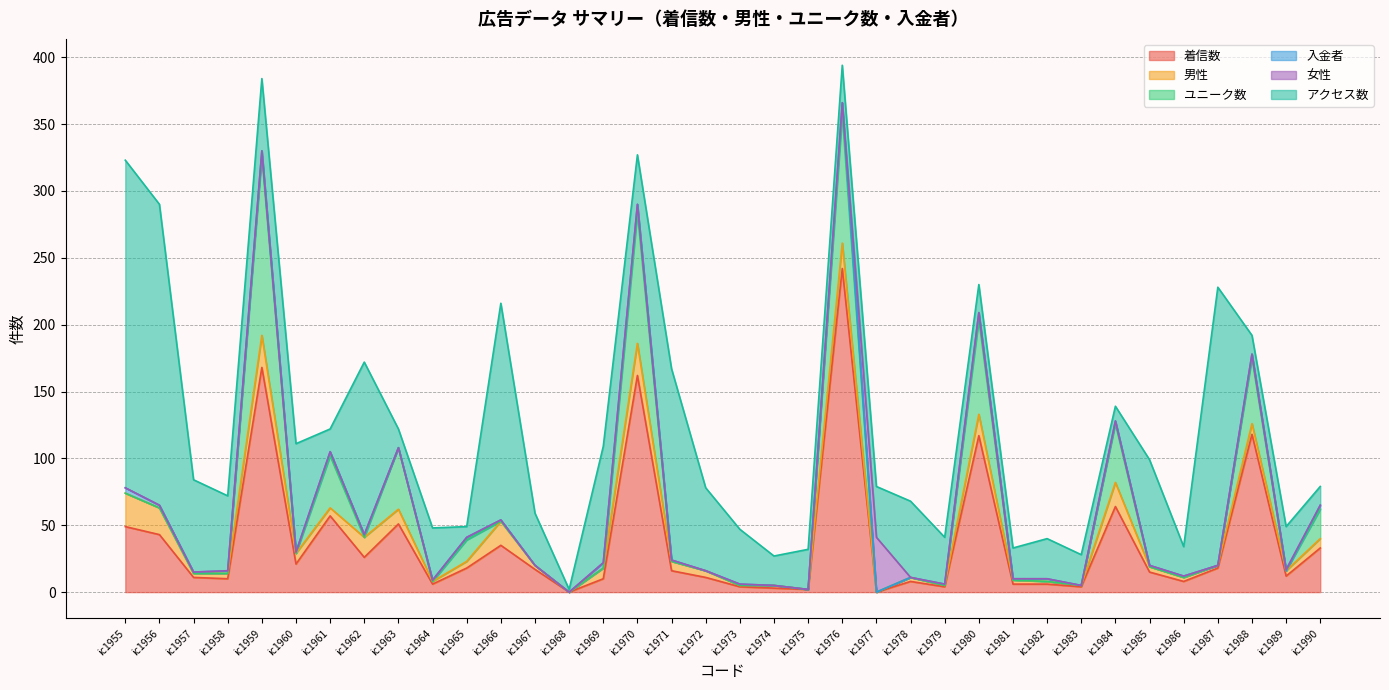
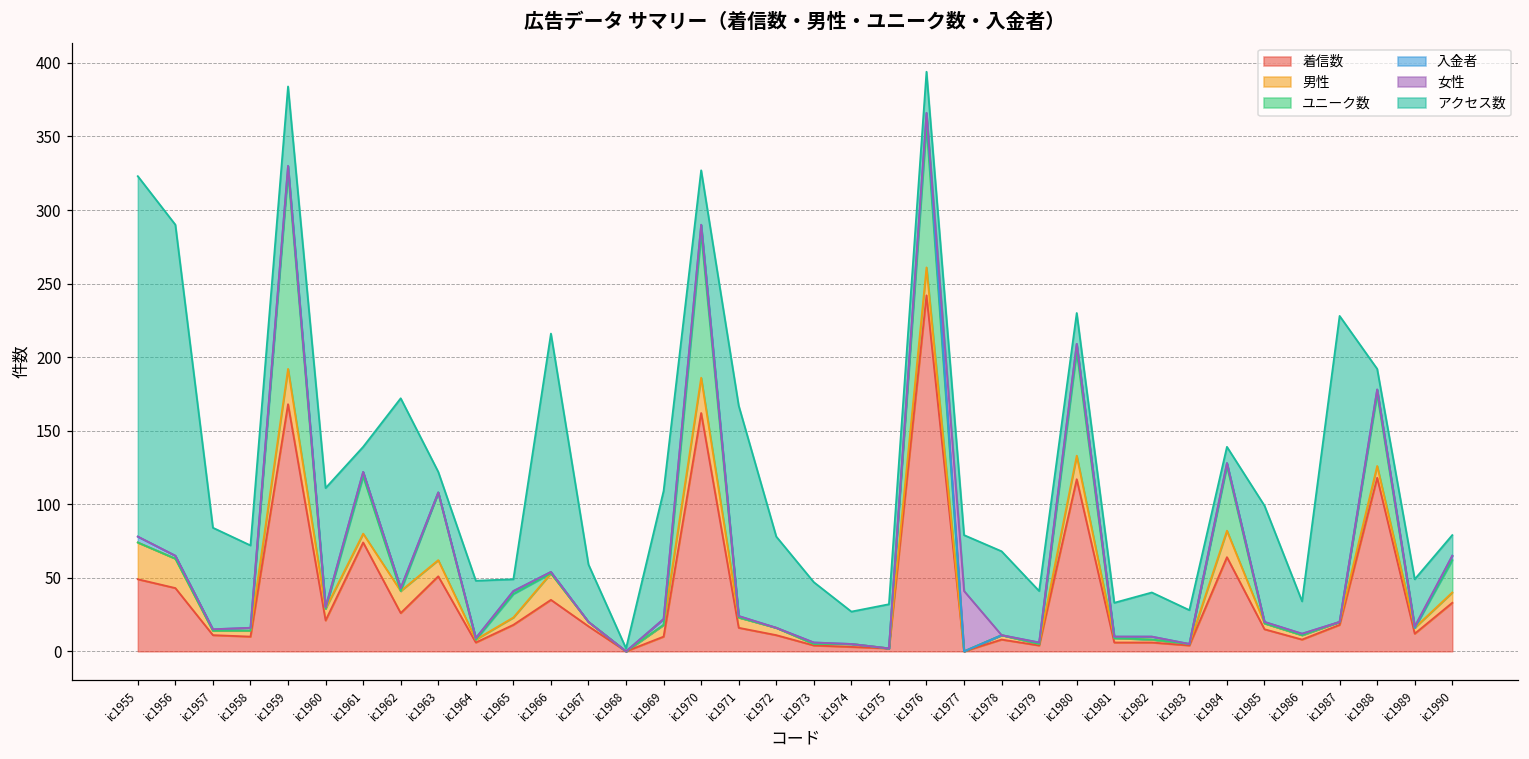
  {
    "着信数": {
      "ic1955": 49,
      "ic1956": 43,
      "ic1957": 11,
      "ic1958": 10,
      "ic1959": 168,
      "ic1960": 21,
-     "ic1961": 57,
+     "ic1961": 74,
      "ic1962": 26,
      "ic1963": 51,
      "ic1964": 6,
      "ic1965": 18,
      "ic1966": 35,
      "ic1967": 17,
      "ic1969": 10,
      "ic1970": 162,
      "ic1971": 16,
      "ic1972": 11,
      "ic1974": 3,
      "ic1976": 242,
      "ic1978": 8,
      "ic1980": 117,
      "ic1981": 6,
      "ic1982": 6,
      "ic1984": 64,
      "ic1985": 15,
      "ic1986": 8,
      "ic1987": 18,
      "ic1988": 118,
      "ic1989": 12,
      "ic1990": 33
    },
    "男性": {
      "ic1959": 24,
      "ic1961": 6,
      "ic1963": 11,
      "ic1965": 5,
      "ic1970": 24,
      "ic1976": 19,
      "ic1980": 16,
      "ic1984": 18,
      "ic1988": 8,
      "ic1990": 7
    },
    "女性": {
      "ic1977": 41
    }
  }
